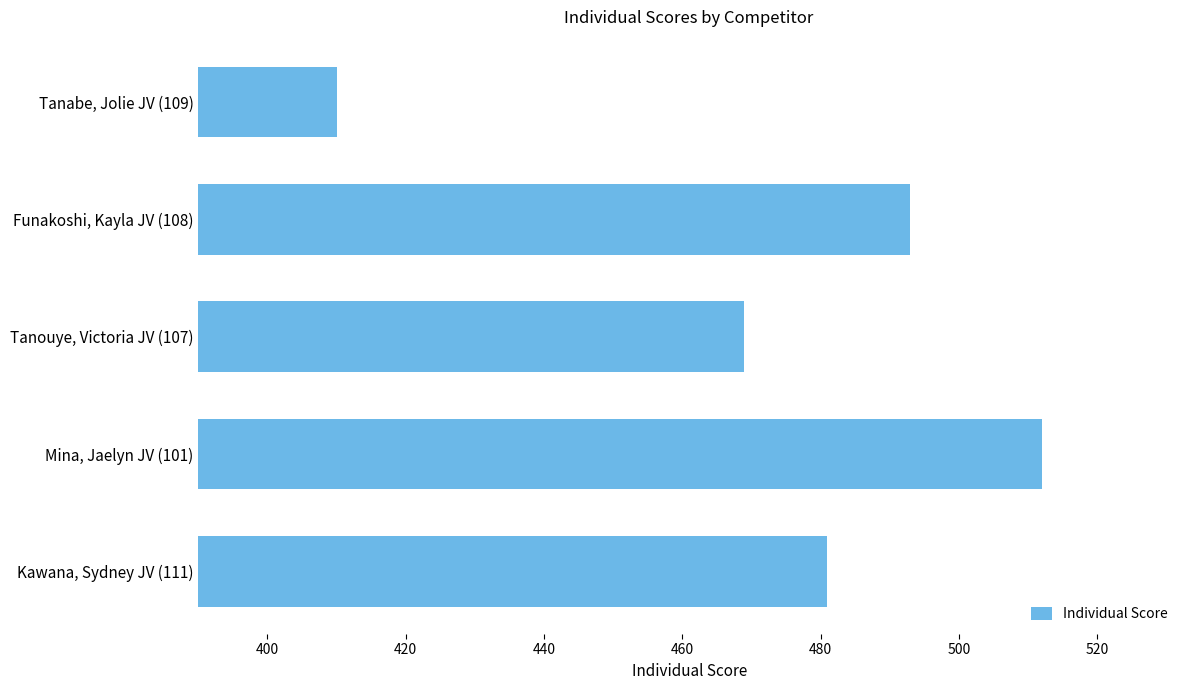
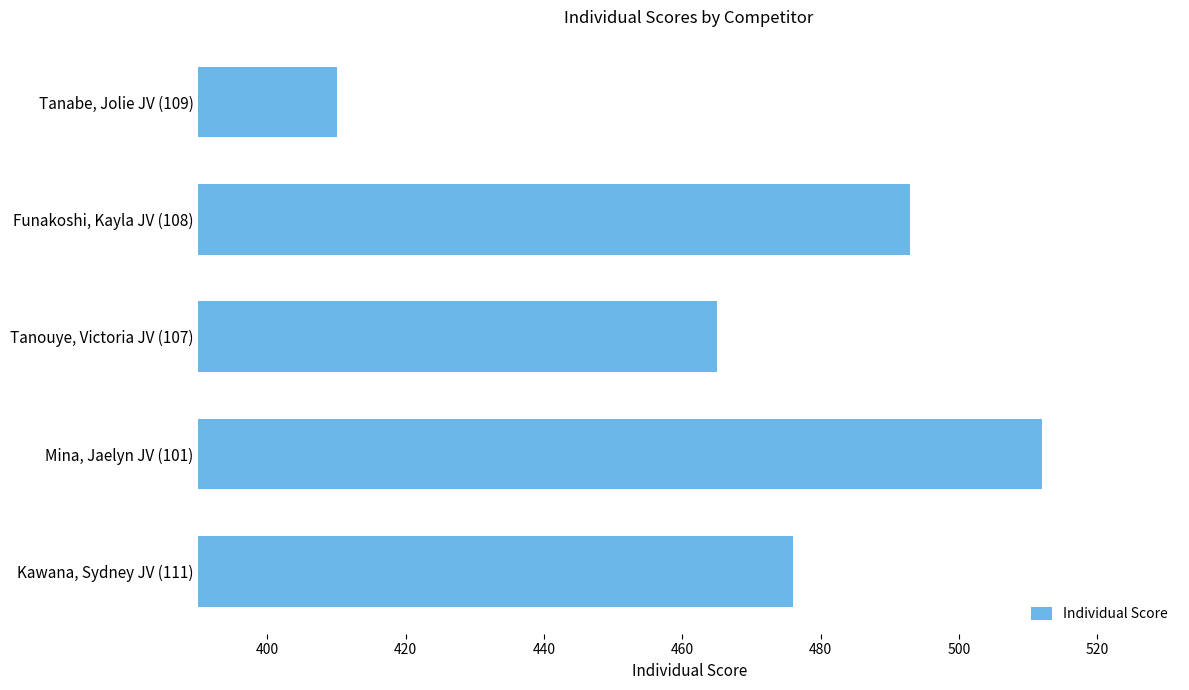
  {
    "Tanabe, Jolie JV (109)": 410,
    "Funakoshi, Kayla JV (108)": 493,
-   "Tanouye, Victoria JV (107)": 469,
+   "Tanouye, Victoria JV (107)": 465,
    "Mina, Jaelyn JV (101)": 512,
-   "Kawana, Sydney JV (111)": 481
+   "Kawana, Sydney JV (111)": 476
  }
